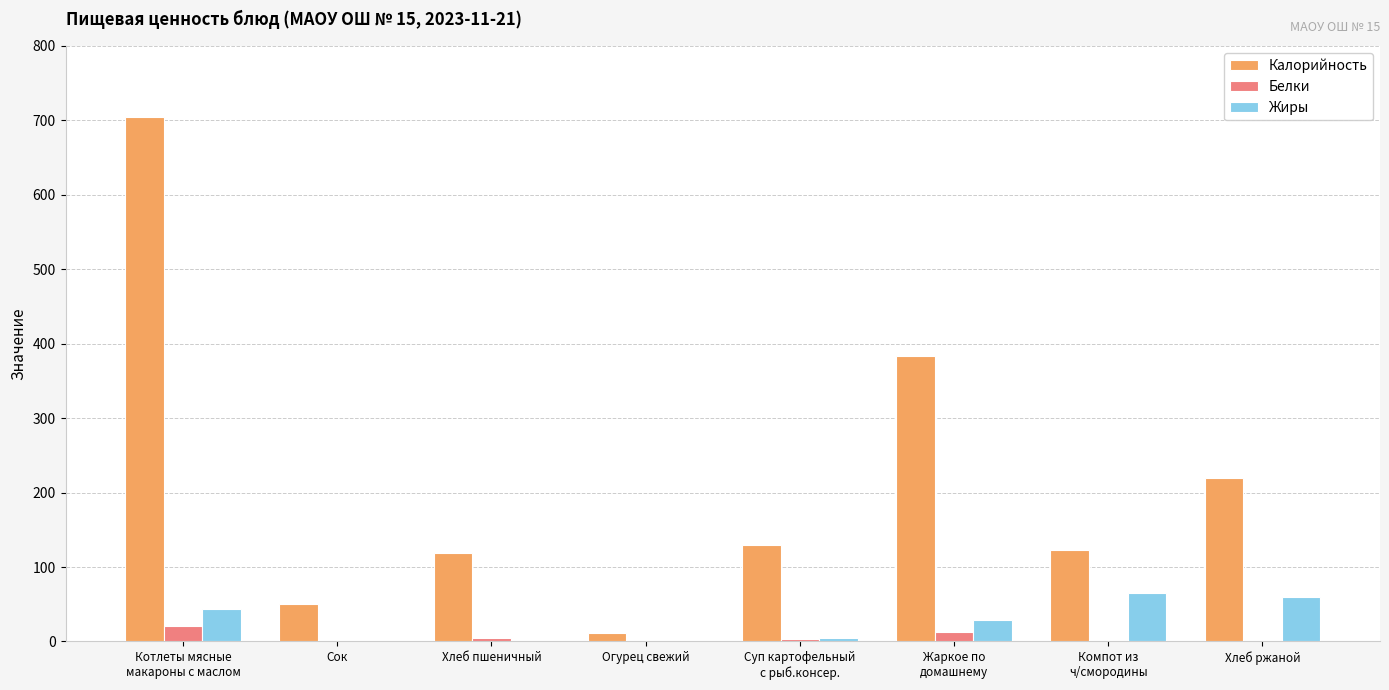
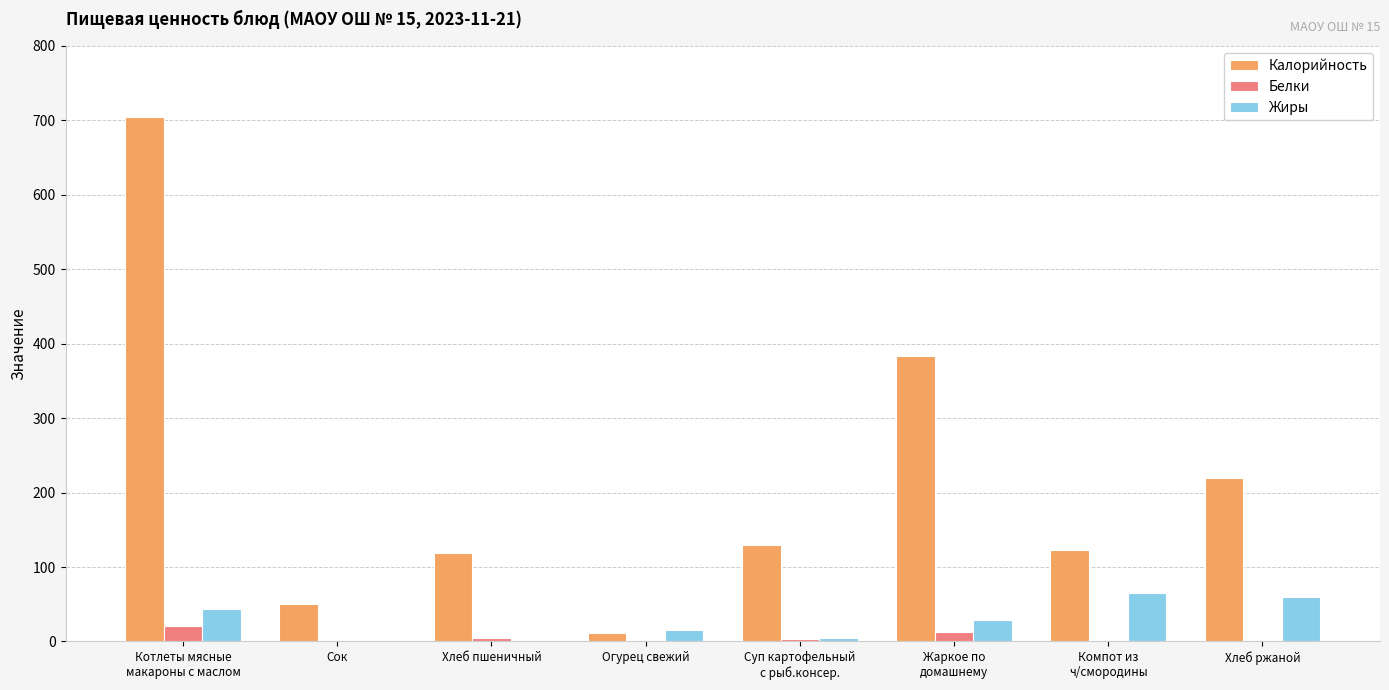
  {
    "Жиры": {
      "Котлеты мясные макароны с маслом": 40,
      "Сок": 0,
      "Хлеб пшеничный": 0,
-     "Огурец свежий": 0,
+     "Огурец свежий": 20,
      "Суп картофельный с рыб.консер.": 0,
      "Жаркое по домашнему": 30,
      "Компот из ч/смородины": 70,
      "Хлеб ржаной": 60
    }
  }
